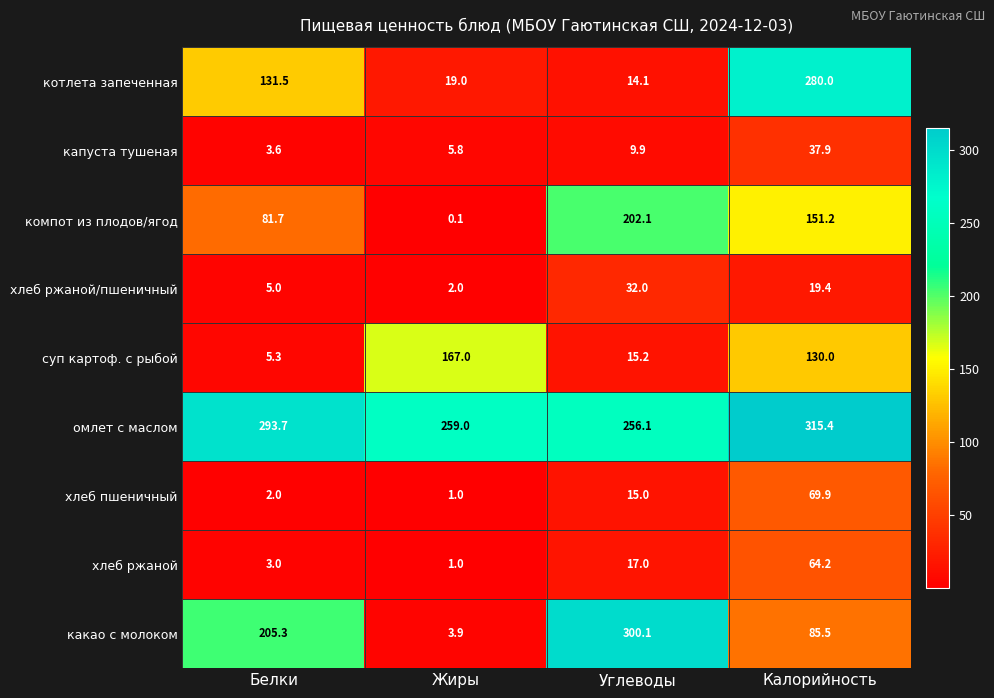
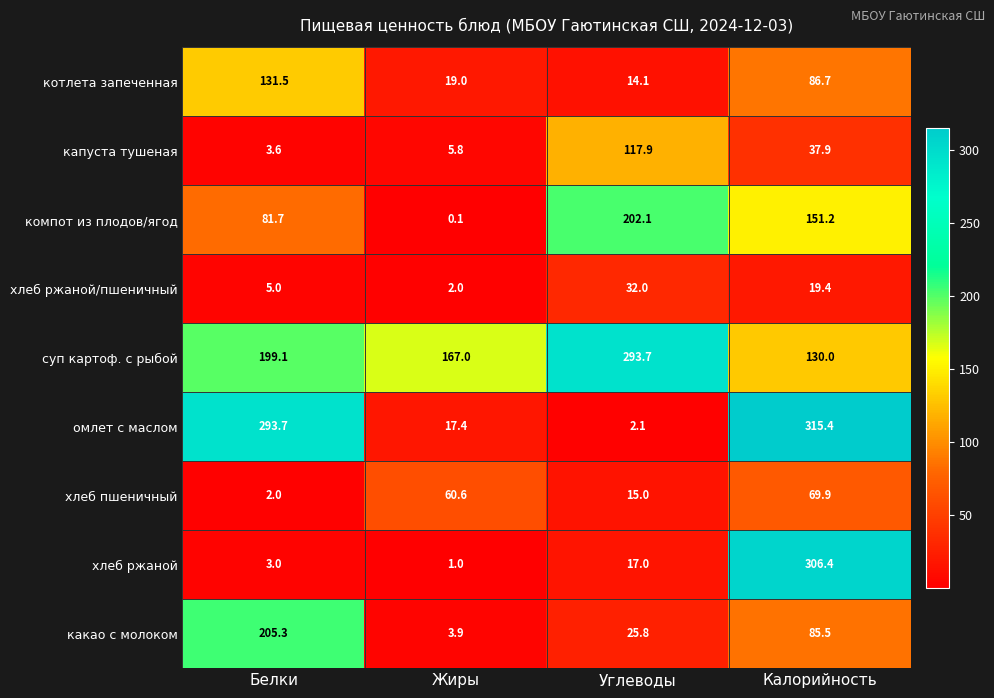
  {
    "котлета запеченная": {
      "Белки": 131.5,
      "Жиры": 19.0,
      "Углеводы": 14.1,
-     "Калорийность": 280.0
+     "Калорийность": 86.7
    },
    "капуста тушеная": {
      "Белки": 3.6,
      "Жиры": 5.8,
-     "Углеводы": 9.9,
+     "Углеводы": 117.9,
      "Калорийность": 37.9
    },
    "компот из плодов/ягод": {
      "Белки": 81.7,
      "Жиры": 0.1,
      "Углеводы": 202.1,
      "Калорийность": 151.2
    },
    "хлеб ржаной/пшеничный": {
      "Белки": 5.0,
      "Жиры": 2.0,
      "Углеводы": 32.0,
      "Калорийность": 19.4
    },
    "суп картоф. с рыбой": {
-     "Белки": 5.3,
+     "Белки": 199.1,
      "Жиры": 167.0,
-     "Углеводы": 15.2,
+     "Углеводы": 293.7,
      "Калорийность": 130.0
    },
    "омлет с маслом": {
      "Белки": 293.7,
-     "Жиры": 259.0,
-     "Углеводы": 256.1,
+     "Жиры": 17.4,
+     "Углеводы": 2.1,
      "Калорийность": 315.4
    },
    "хлеб пшеничный": {
      "Белки": 2.0,
-     "Жиры": 1.0,
+     "Жиры": 60.6,
      "Углеводы": 15.0,
      "Калорийность": 69.9
    },
    "хлеб ржаной": {
      "Белки": 3.0,
      "Жиры": 1.0,
      "Углеводы": 17.0,
-     "Калорийность": 64.2
+     "Калорийность": 306.4
    },
    "какао с молоком": {
      "Белки": 205.3,
      "Жиры": 3.9,
-     "Углеводы": 300.1,
+     "Углеводы": 25.8,
      "Калорийность": 85.5
    }
  }
